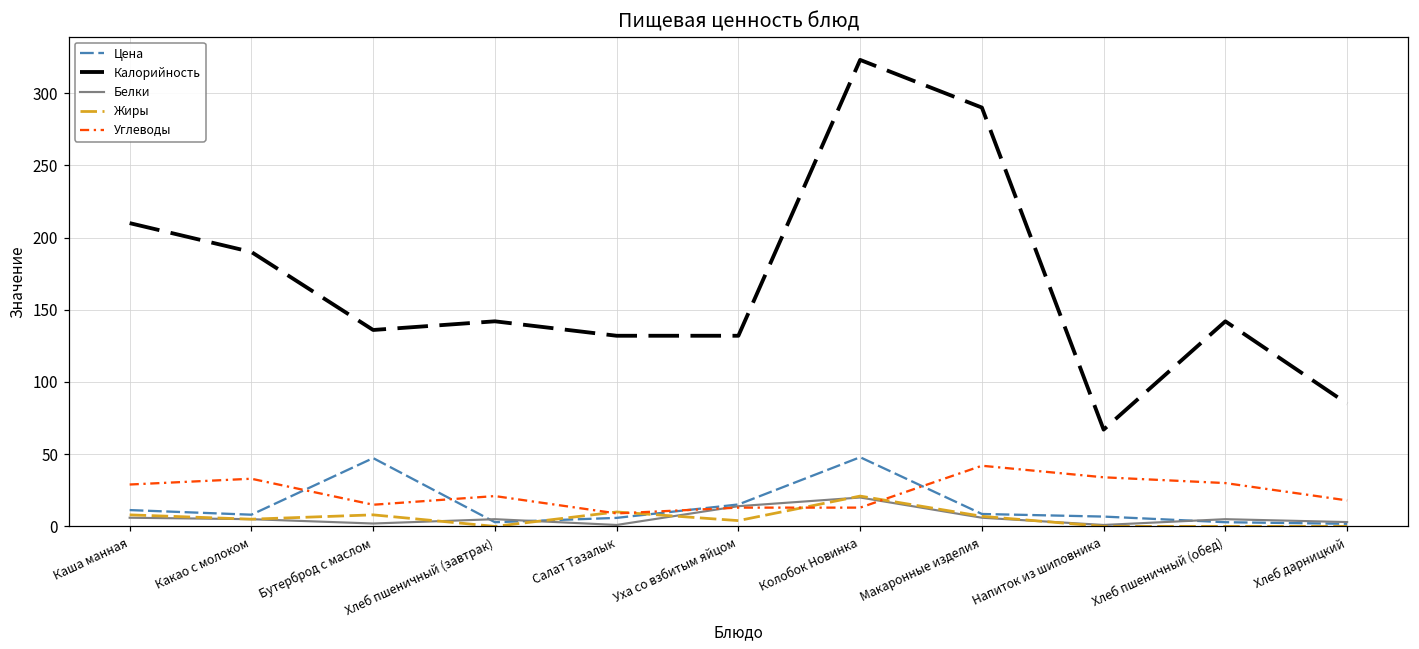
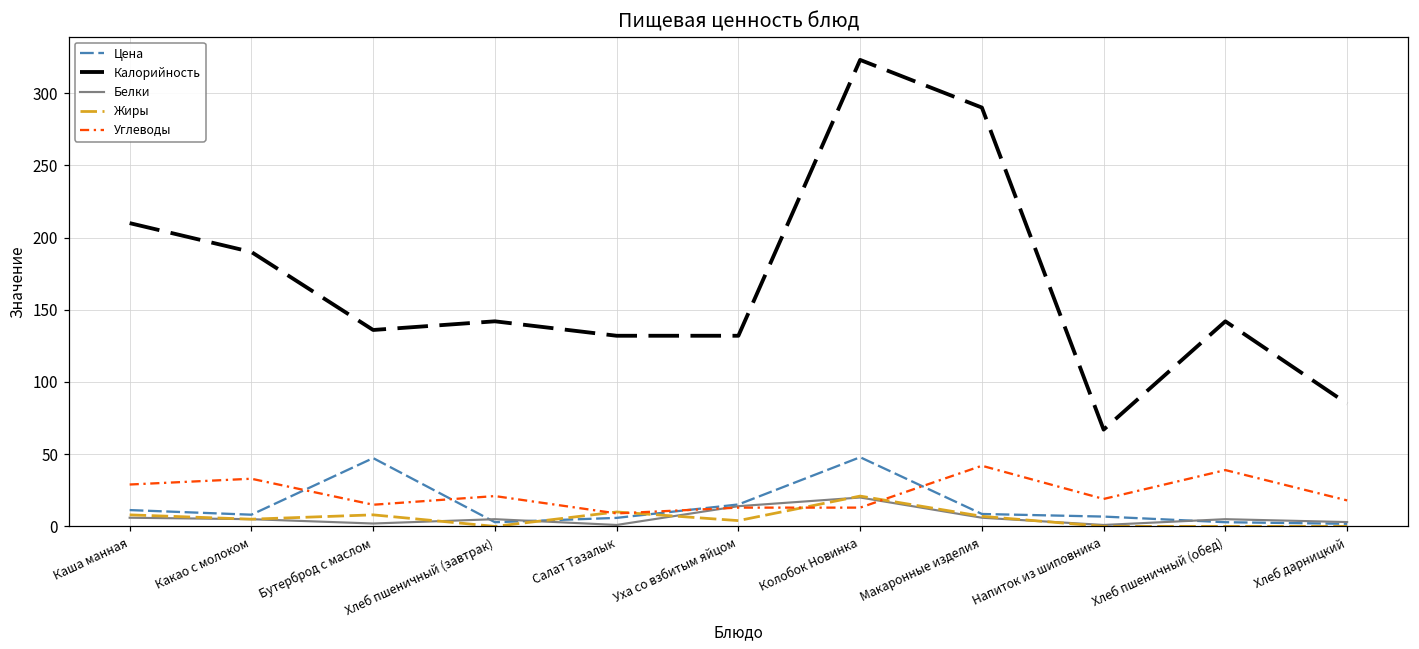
  {
    "Цена": {
      "Каша манная": 11,
      "Какао с молоком": 8,
      "Бутерброд с маслом": 47,
      "Хлеб пшеничный (завтрак)": 3,
      "Салат Тазалык": 6,
      "Колобок Новинка": 48,
      "Напиток из шиповника": 7,
      "Хлеб пшеничный (обед)": 3
    },
    "Калорийность": {
      "Каша манная": 210,
      "Какао с молоком": 190,
      "Бутерброд с маслом": 136,
      "Хлеб пшеничный (завтрак)": 142,
      "Салат Тазалык": 132,
      "Уха со взбитым яйцом": 132,
      "Колобок Новинка": 323,
      "Макаронные изделия": 290,
      "Напиток из шиповника": 67,
      "Хлеб пшеничный (обед)": 142,
      "Хлеб дарницкий": 85
    },
    "Белки": {
      "Каша манная": 6,
      "Бутерброд с маслом": 2,
      "Хлеб пшеничный (завтрак)": 5,
      "Салат Тазалык": 1,
      "Хлеб пшеничный (обед)": 5
    },
    "Жиры": {
      "Каша манная": 8,
      "Бутерброд с маслом": 8,
      "Хлеб пшеничный (завтрак)": 0,
      "Уха со взбитым яйцом": 4,
      "Хлеб пшеничный (обед)": 0
    },
    "Углеводы": {
      "Каша манная": 29,
      "Какао с молоком": 33,
      "Бутерброд с маслом": 15,
      "Хлеб пшеничный (завтрак)": 21,
      "Колобок Новинка": 13,
      "Макаронные изделия": 42,
-     "Напиток из шиповника": 34,
-     "Хлеб пшеничный (обед)": 30,
+     "Напиток из шиповника": 19,
+     "Хлеб пшеничный (обед)": 39,
      "Хлеб дарницкий": 18
    }
  }
